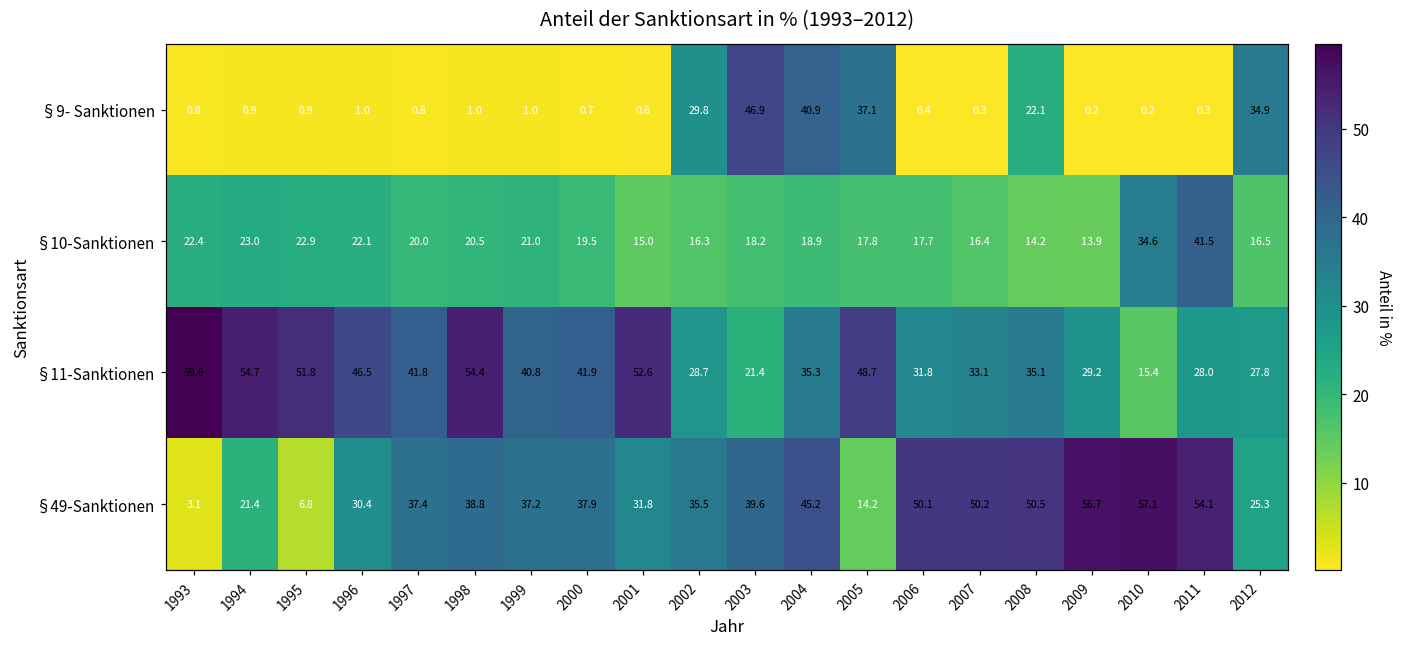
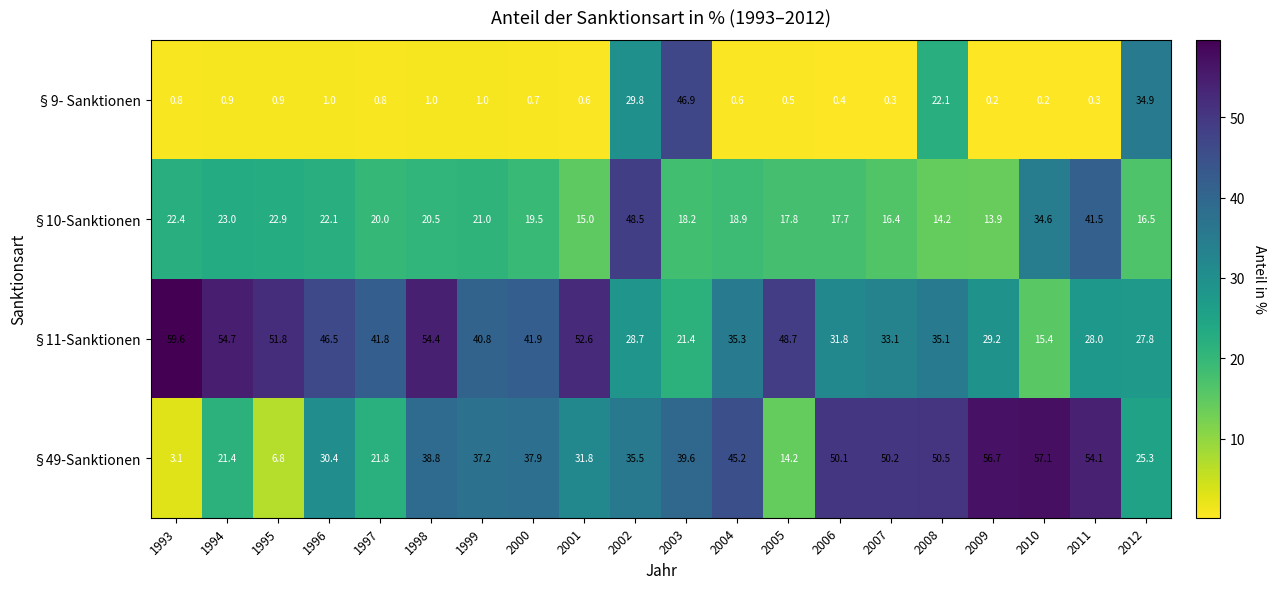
  {
    "§9- Sanktionen": {
      "1993": 0.8,
      "1994": 0.9,
      "1995": 0.9,
      "1996": 1.0,
      "1997": 0.8,
      "1998": 1.0,
      "1999": 1.0,
      "2000": 0.7,
      "2001": 0.6,
      "2002": 29.8,
      "2003": 46.9,
-     "2004": 40.9,
-     "2005": 37.1,
+     "2004": 0.6,
+     "2005": 0.5,
      "2006": 0.4,
      "2007": 0.3,
      "2008": 22.1,
      "2009": 0.2,
      "2010": 0.2,
      "2011": 0.3,
      "2012": 34.9
    },
    "§10-Sanktionen": {
      "1993": 22.4,
      "1994": 23.0,
      "1995": 22.9,
      "1996": 22.1,
      "1997": 20.0,
      "1998": 20.5,
      "1999": 21.0,
      "2000": 19.5,
      "2001": 15.0,
-     "2002": 16.3,
+     "2002": 48.5,
      "2003": 18.2,
      "2004": 18.9,
      "2005": 17.8,
      "2006": 17.7,
      "2007": 16.4,
      "2008": 14.2,
      "2009": 13.9,
      "2010": 34.6,
      "2011": 41.5,
      "2012": 16.5
    },
    "§11-Sanktionen": {
      "1993": 59.6,
      "1994": 54.7,
      "1995": 51.8,
      "1996": 46.5,
      "1997": 41.8,
      "1998": 54.4,
      "1999": 40.8,
      "2000": 41.9,
      "2001": 52.6,
      "2002": 28.7,
      "2003": 21.4,
      "2004": 35.3,
      "2005": 48.7,
      "2006": 31.8,
      "2007": 33.1,
      "2008": 35.1,
      "2009": 29.2,
      "2010": 15.4,
      "2011": 28.0,
      "2012": 27.8
    },
    "§49-Sanktionen": {
      "1993": 3.1,
      "1994": 21.4,
      "1995": 6.8,
      "1996": 30.4,
-     "1997": 37.4,
+     "1997": 21.8,
      "1998": 38.8,
      "1999": 37.2,
      "2000": 37.9,
      "2001": 31.8,
      "2002": 35.5,
      "2003": 39.6,
      "2004": 45.2,
      "2005": 14.2,
      "2006": 50.1,
      "2007": 50.2,
      "2008": 50.5,
      "2009": 56.7,
      "2010": 57.1,
      "2011": 54.1,
      "2012": 25.3
    }
  }
